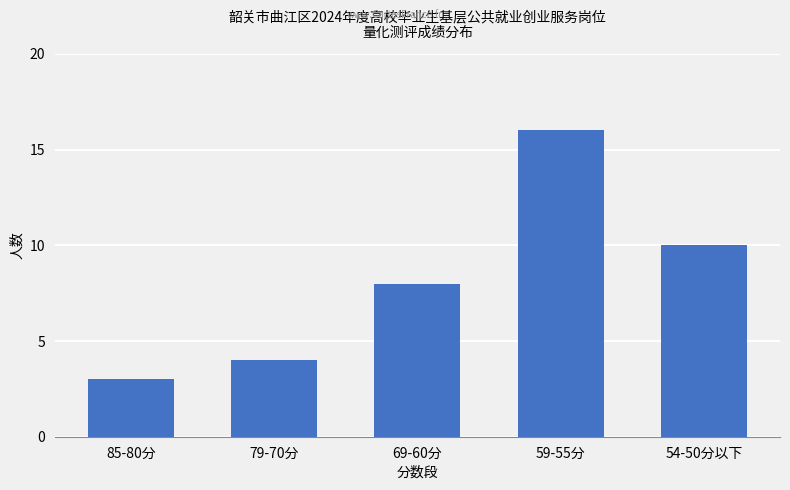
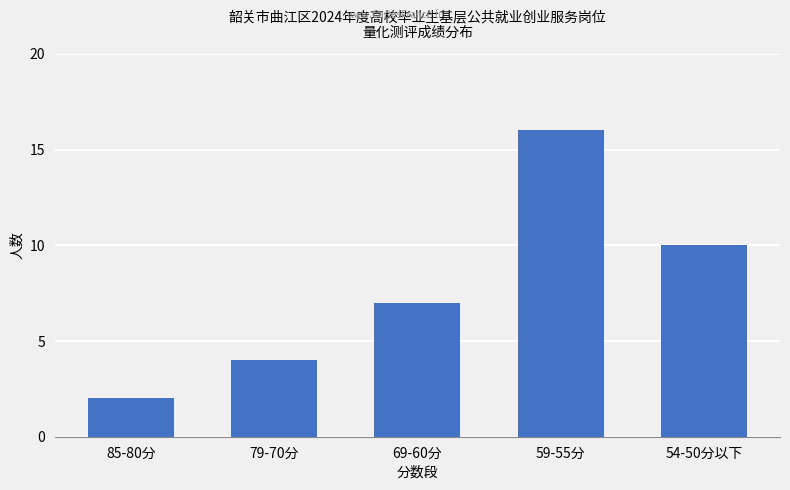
  {
-   "85-80分": 3,
+   "85-80分": 2,
    "79-70分": 4,
-   "69-60分": 8,
+   "69-60分": 7,
    "59-55分": 16,
    "54-50分以下": 10
  }
